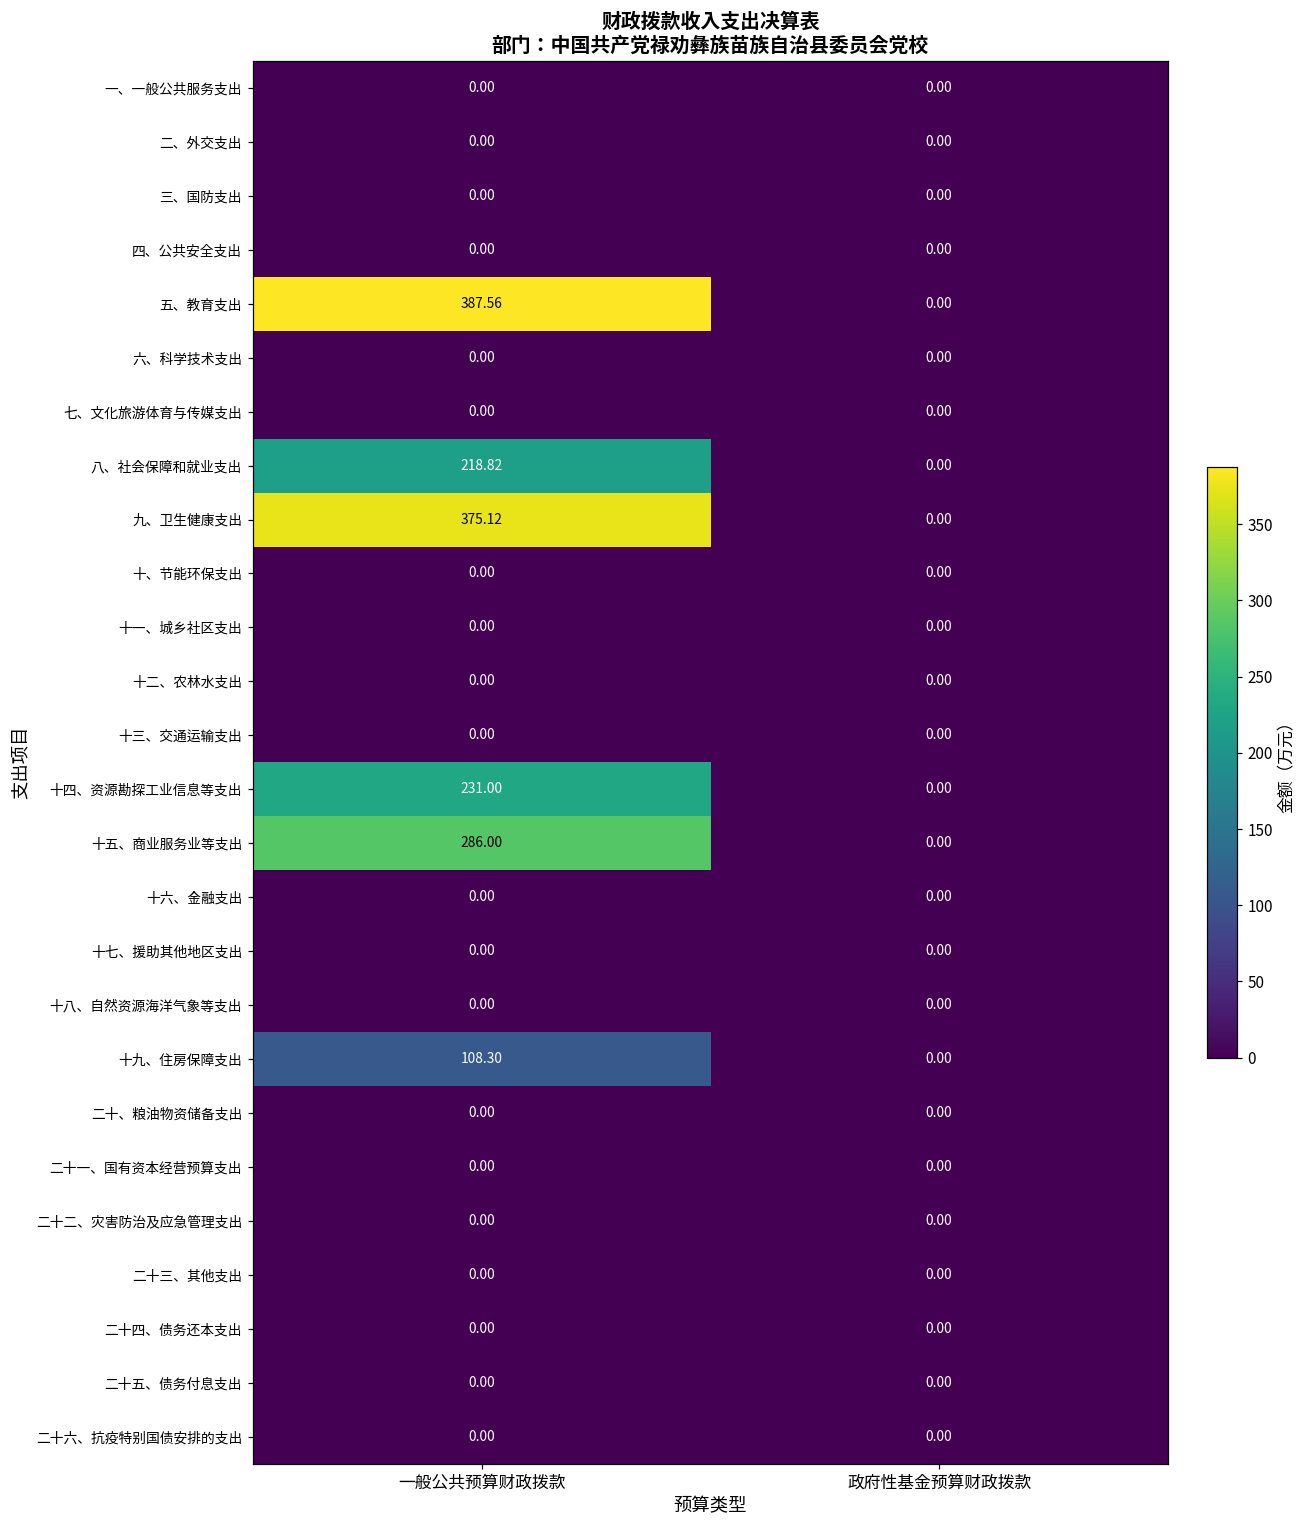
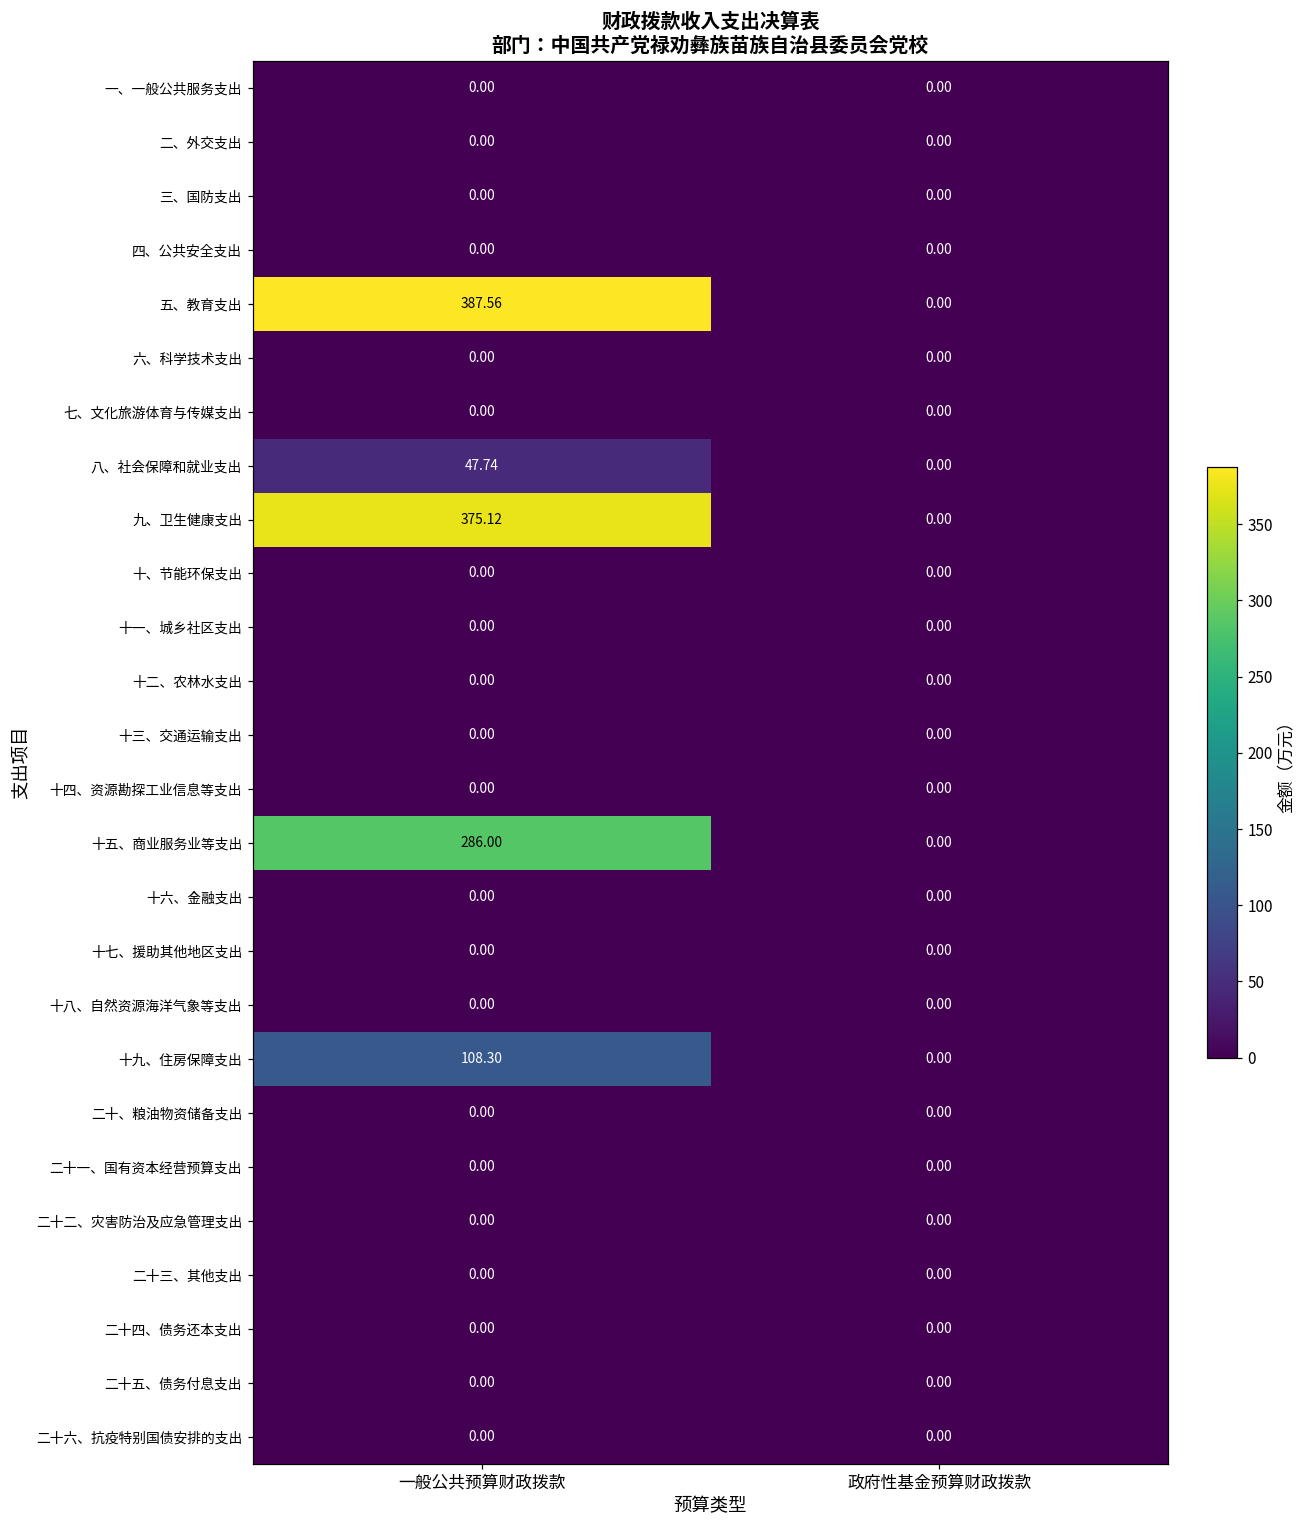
  {
    "一、一般公共服务支出": {
      "一般公共预算财政拨款": 0.00,
      "政府性基金预算财政拨款": 0.00
    },
    "二、外交支出": {
      "一般公共预算财政拨款": 0.00,
      "政府性基金预算财政拨款": 0.00
    },
    "三、国防支出": {
      "一般公共预算财政拨款": 0.00,
      "政府性基金预算财政拨款": 0.00
    },
    "四、公共安全支出": {
      "一般公共预算财政拨款": 0.00,
      "政府性基金预算财政拨款": 0.00
    },
    "五、教育支出": {
      "一般公共预算财政拨款": 387.56,
      "政府性基金预算财政拨款": 0.00
    },
    "六、科学技术支出": {
      "一般公共预算财政拨款": 0.00,
      "政府性基金预算财政拨款": 0.00
    },
    "七、文化旅游体育与传媒支出": {
      "一般公共预算财政拨款": 0.00,
      "政府性基金预算财政拨款": 0.00
    },
    "八、社会保障和就业支出": {
-     "一般公共预算财政拨款": 218.82,
+     "一般公共预算财政拨款": 47.74,
      "政府性基金预算财政拨款": 0.00
    },
    "九、卫生健康支出": {
      "一般公共预算财政拨款": 375.12,
      "政府性基金预算财政拨款": 0.00
    },
    "十、节能环保支出": {
      "一般公共预算财政拨款": 0.00,
      "政府性基金预算财政拨款": 0.00
    },
    "十一、城乡社区支出": {
      "一般公共预算财政拨款": 0.00,
      "政府性基金预算财政拨款": 0.00
    },
    "十二、农林水支出": {
      "一般公共预算财政拨款": 0.00,
      "政府性基金预算财政拨款": 0.00
    },
    "十三、交通运输支出": {
      "一般公共预算财政拨款": 0.00,
      "政府性基金预算财政拨款": 0.00
    },
    "十四、资源勘探工业信息等支出": {
-     "一般公共预算财政拨款": 231.00,
+     "一般公共预算财政拨款": 0.00,
      "政府性基金预算财政拨款": 0.00
    },
    "十五、商业服务业等支出": {
      "一般公共预算财政拨款": 286.00,
      "政府性基金预算财政拨款": 0.00
    },
    "十六、金融支出": {
      "一般公共预算财政拨款": 0.00,
      "政府性基金预算财政拨款": 0.00
    },
    "十七、援助其他地区支出": {
      "一般公共预算财政拨款": 0.00,
      "政府性基金预算财政拨款": 0.00
    },
    "十八、自然资源海洋气象等支出": {
      "一般公共预算财政拨款": 0.00,
      "政府性基金预算财政拨款": 0.00
    },
    "十九、住房保障支出": {
      "一般公共预算财政拨款": 108.30,
      "政府性基金预算财政拨款": 0.00
    },
    "二十、粮油物资储备支出": {
      "一般公共预算财政拨款": 0.00,
      "政府性基金预算财政拨款": 0.00
    },
    "二十一、国有资本经营预算支出": {
      "一般公共预算财政拨款": 0.00,
      "政府性基金预算财政拨款": 0.00
    },
    "二十二、灾害防治及应急管理支出": {
      "一般公共预算财政拨款": 0.00,
      "政府性基金预算财政拨款": 0.00
    },
    "二十三、其他支出": {
      "一般公共预算财政拨款": 0.00,
      "政府性基金预算财政拨款": 0.00
    },
    "二十四、债务还本支出": {
      "一般公共预算财政拨款": 0.00,
      "政府性基金预算财政拨款": 0.00
    },
    "二十五、债务付息支出": {
      "一般公共预算财政拨款": 0.00,
      "政府性基金预算财政拨款": 0.00
    },
    "二十六、抗疫特别国债安排的支出": {
      "一般公共预算财政拨款": 0.00,
      "政府性基金预算财政拨款": 0.00
    }
  }
